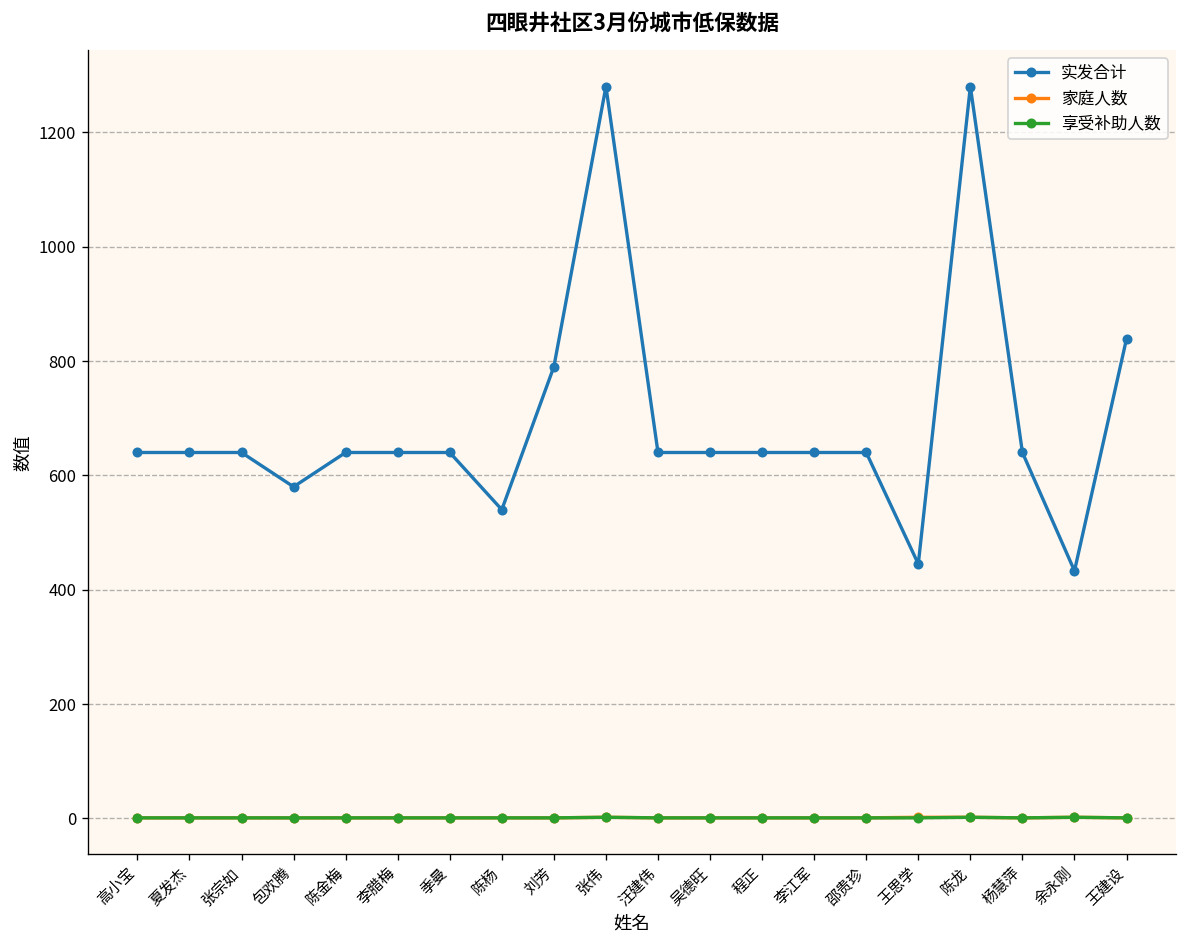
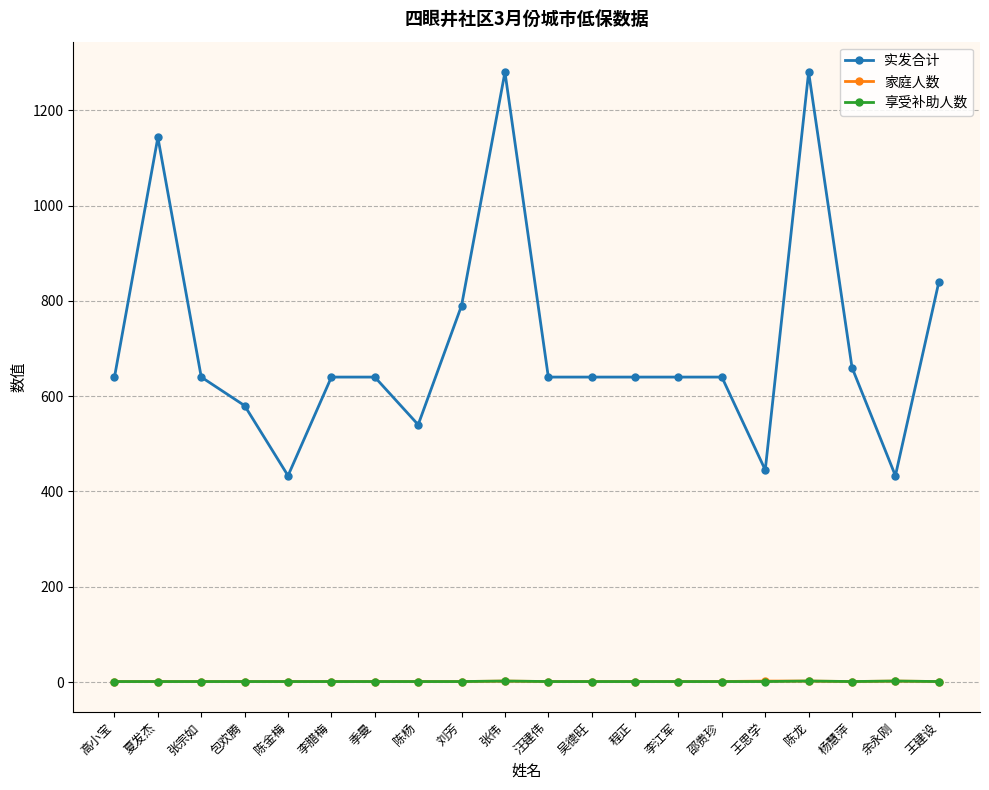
  {
    "实发合计": {
      "高小宝": 640,
-     "夏发杰": 640,
+     "夏发杰": 1140,
      "张宗如": 640,
      "包欢腾": 580,
-     "陈金梅": 640,
+     "陈金梅": 430,
      "李腊梅": 640,
      "季曼": 640,
      "陈杨": 540,
      "刘芳": 790,
      "张伟": 1280,
      "汪建伟": 640,
      "吴德旺": 640,
      "程正": 640,
      "李江军": 640,
      "邵贵珍": 640,
      "王思学": 450,
      "陈龙": 1280,
-     "杨慧萍": 640,
+     "杨慧萍": 660,
      "余永刚": 430,
      "王建设": 840
    }
  }
